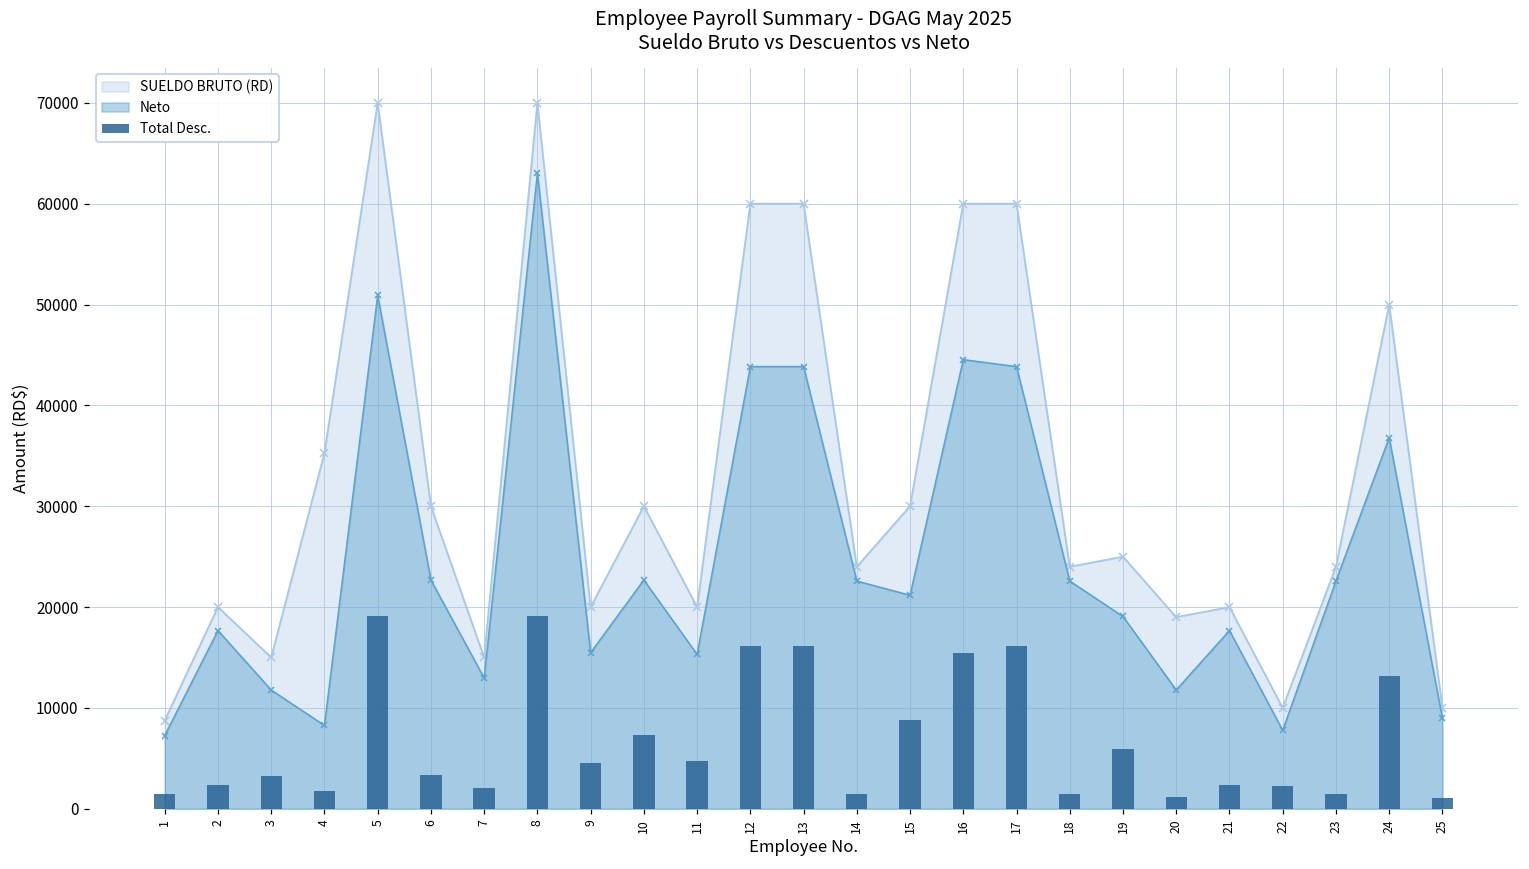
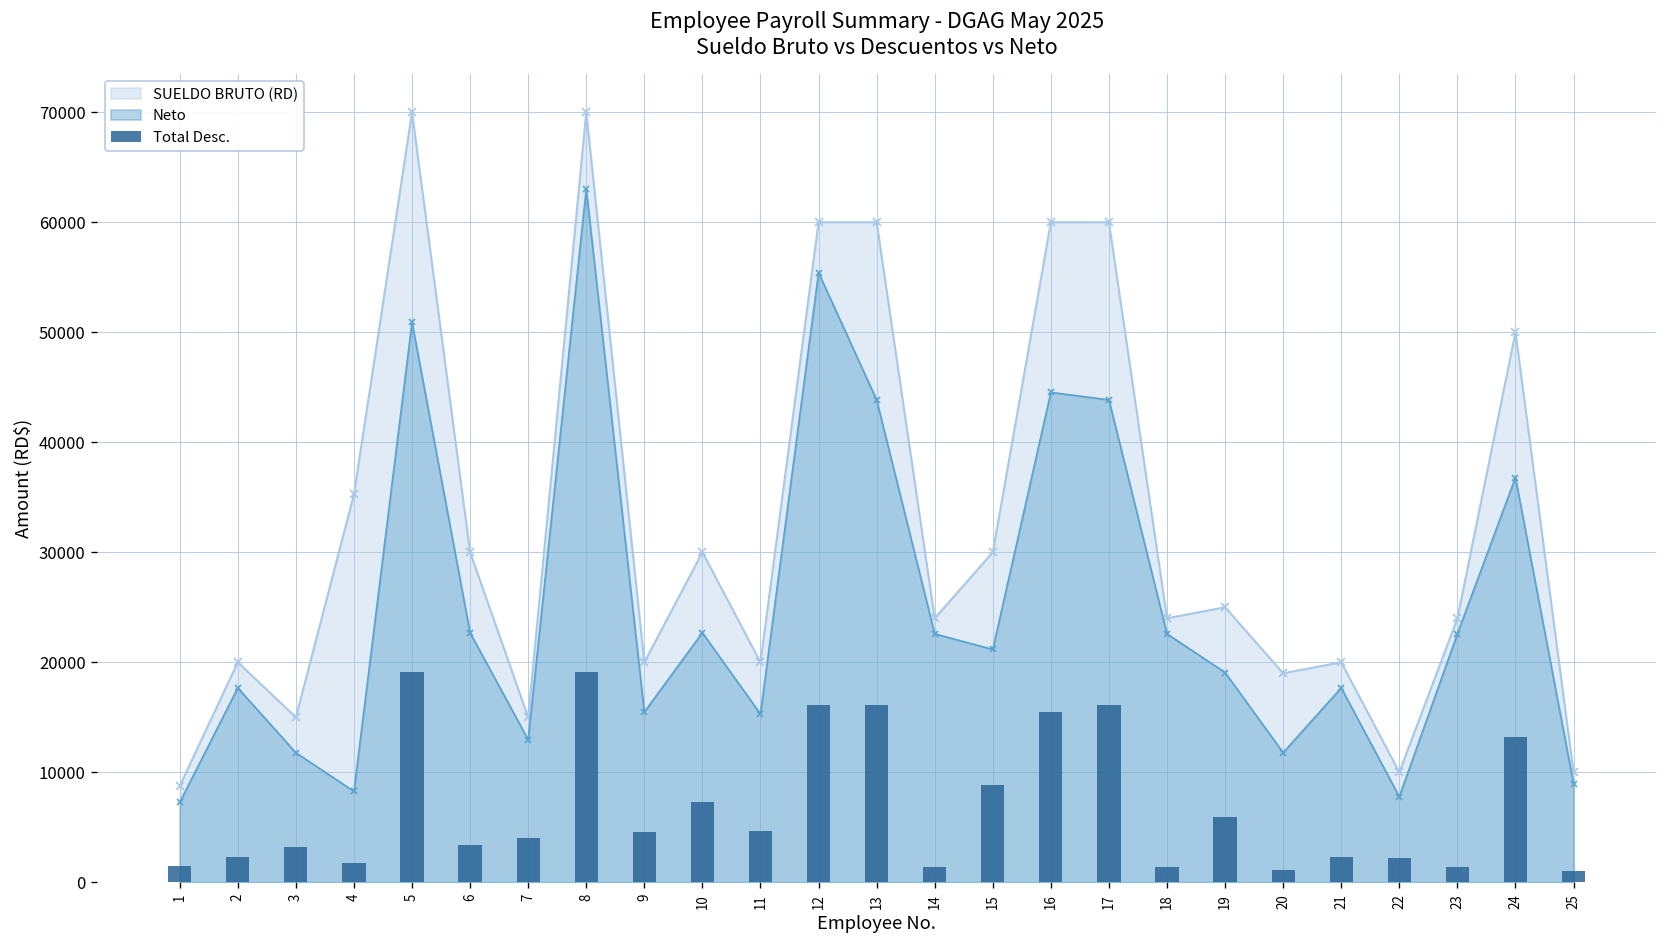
  {
    "SUELDO BRUTO (RD)": {
      "1": 9000,
      "2": 20000,
      "3": 15000,
      "4": 35000,
      "5": 70000,
      "6": 30000,
      "7": 15000,
      "8": 70000,
      "9": 20000,
      "10": 30000,
      "11": 20000,
      "12": 60000,
      "13": 60000,
      "14": 24000,
      "15": 30000,
      "16": 60000,
      "17": 60000,
      "18": 24000,
      "19": 25000,
      "20": 19000,
      "21": 20000,
      "22": 10000,
      "23": 24000,
      "24": 50000,
      "25": 10000
    },
    "Total Desc.": {
      "1": 1000,
      "2": 2000,
      "3": 3000,
      "4": 2000,
      "5": 19000,
      "6": 3000,
-     "7": 2000,
+     "7": 4000,
      "8": 19000,
      "9": 5000,
      "10": 7000,
      "11": 5000,
      "12": 16000,
      "13": 16000,
      "14": 1000,
      "15": 9000,
      "16": 15000,
      "17": 16000,
      "18": 1000,
      "19": 6000,
      "20": 1000,
      "21": 2000,
      "22": 2000,
      "23": 1000,
      "24": 13000,
      "25": 1000
    },
    "Neto": {
      "1": 7000,
      "2": 18000,
      "3": 12000,
      "4": 8000,
      "5": 51000,
      "6": 23000,
      "7": 13000,
      "8": 63000,
      "9": 15000,
      "10": 23000,
      "11": 15000,
-     "12": 44000,
+     "12": 55000,
      "13": 44000,
      "14": 23000,
      "15": 21000,
      "16": 45000,
      "17": 44000,
      "18": 23000,
      "19": 19000,
      "20": 12000,
      "21": 18000,
      "22": 8000,
      "23": 23000,
      "24": 37000,
      "25": 9000
    }
  }
